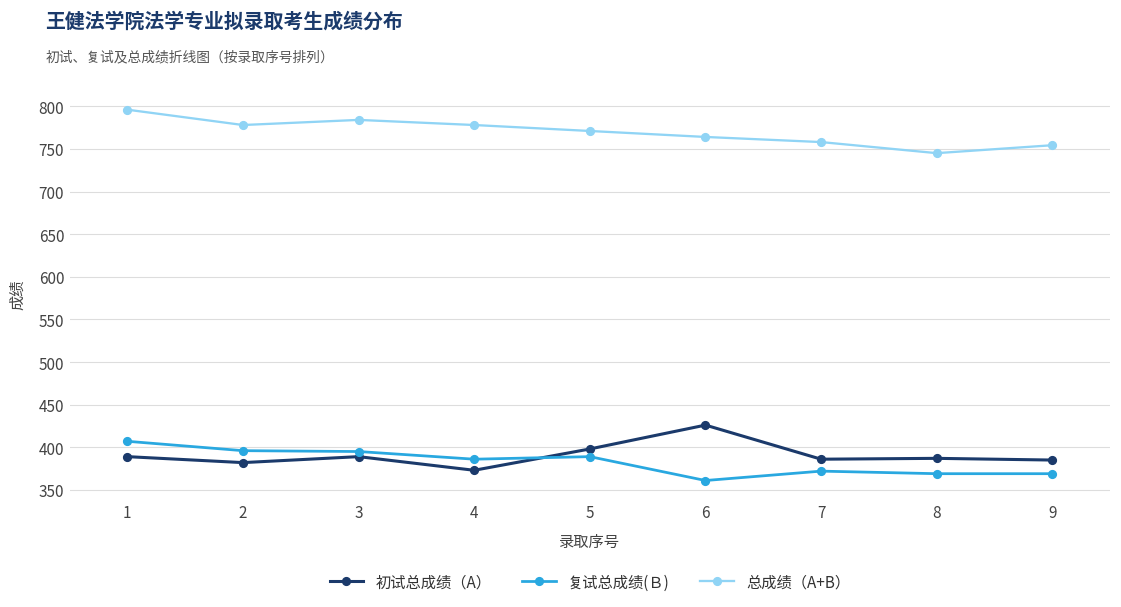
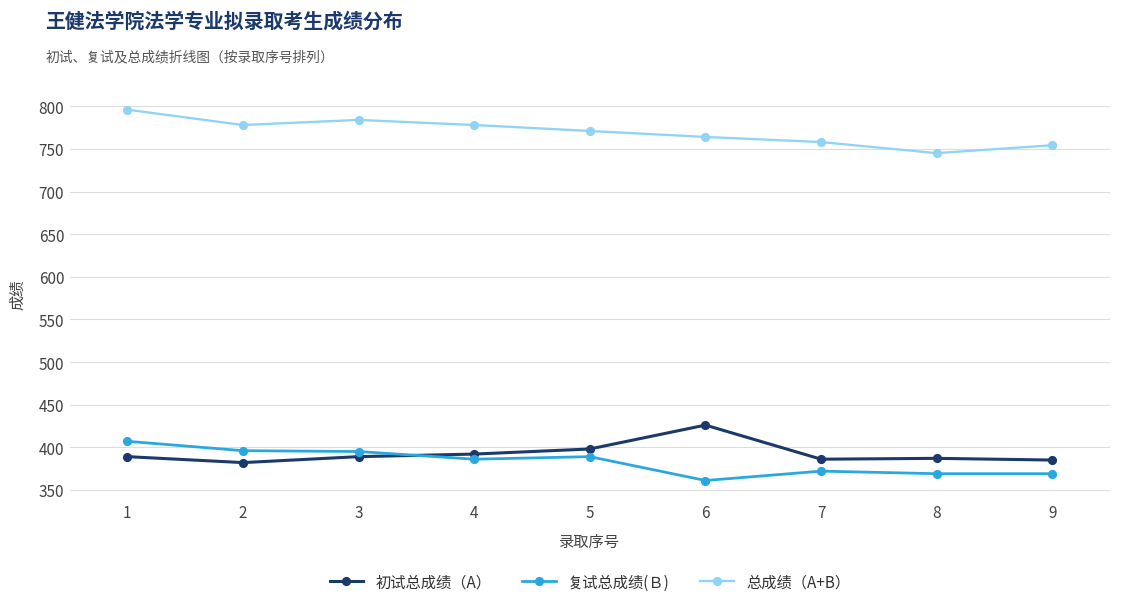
  {
    "初试总成绩（A）": {
      "1": 390,
      "2": 380,
      "3": 390,
-     "4": 370,
+     "4": 390,
      "5": 400,
      "6": 430,
      "7": 390,
      "8": 390,
      "9": 390
    },
    "复试总成绩(Ｂ)": {
      "1": 410,
      "2": 400,
      "3": 400,
      "4": 390,
      "5": 390,
      "6": 360,
      "7": 370,
      "8": 370,
      "9": 370
    },
    "总成绩（A+B）": {
      "1": 800,
      "2": 780,
      "3": 780,
      "4": 780,
      "5": 770,
      "6": 760,
      "7": 760,
      "8": 750,
      "9": 750
    }
  }
